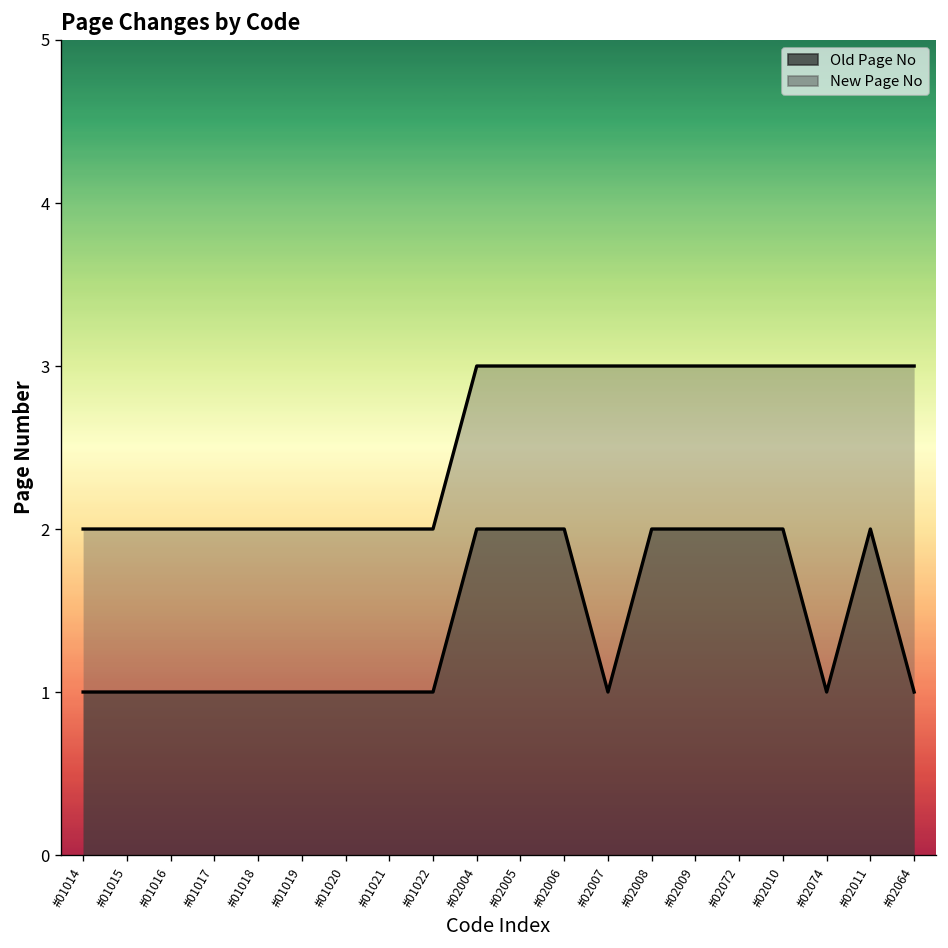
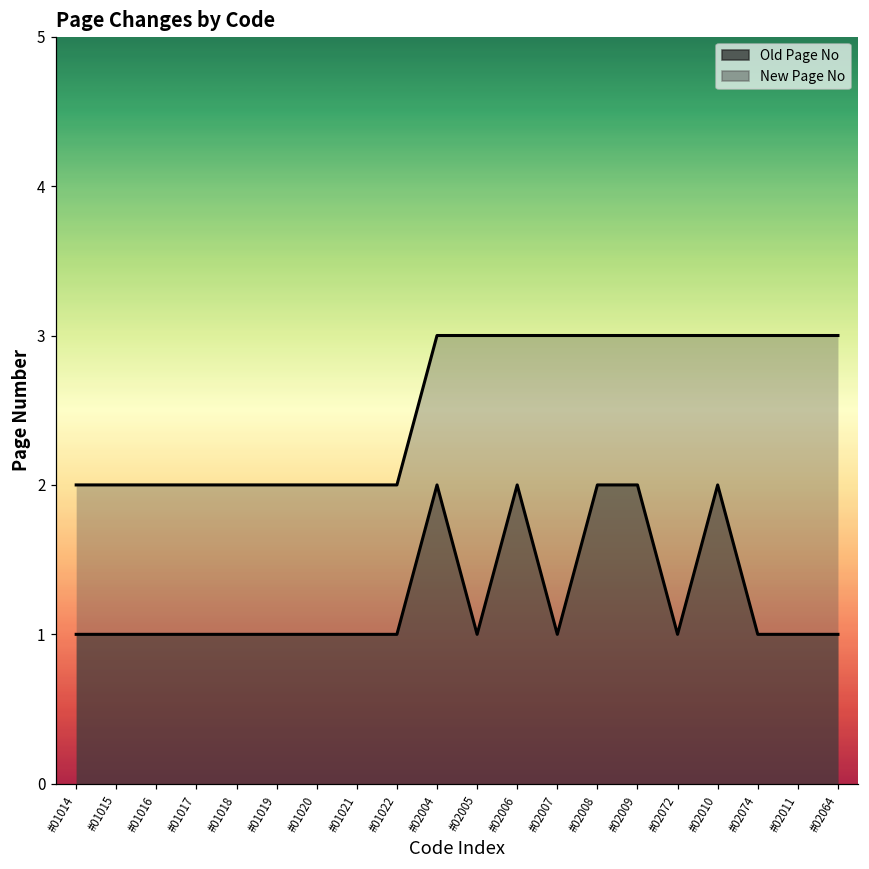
  {
    "Old Page No": {
      "#01014": 1,
      "#01015": 1,
      "#01016": 1,
      "#01017": 1,
      "#01018": 1,
      "#01019": 1,
      "#01020": 1,
      "#01021": 1,
      "#01022": 1,
      "#02004": 2,
-     "#02005": 2,
+     "#02005": 1,
      "#02006": 2,
      "#02007": 1,
      "#02008": 2,
      "#02009": 2,
-     "#02072": 2,
+     "#02072": 1,
      "#02010": 2,
      "#02074": 1,
-     "#02011": 2,
+     "#02011": 1,
      "#02064": 1
    },
    "New Page No": {
      "#01014": 2,
      "#01015": 2,
      "#01016": 2,
      "#01017": 2,
      "#01018": 2,
      "#01019": 2,
      "#01020": 2,
      "#01021": 2,
      "#01022": 2,
      "#02004": 3,
      "#02005": 3,
      "#02006": 3,
      "#02007": 3,
      "#02008": 3,
      "#02009": 3,
      "#02072": 3,
      "#02010": 3,
      "#02074": 3,
      "#02011": 3,
      "#02064": 3
    }
  }
